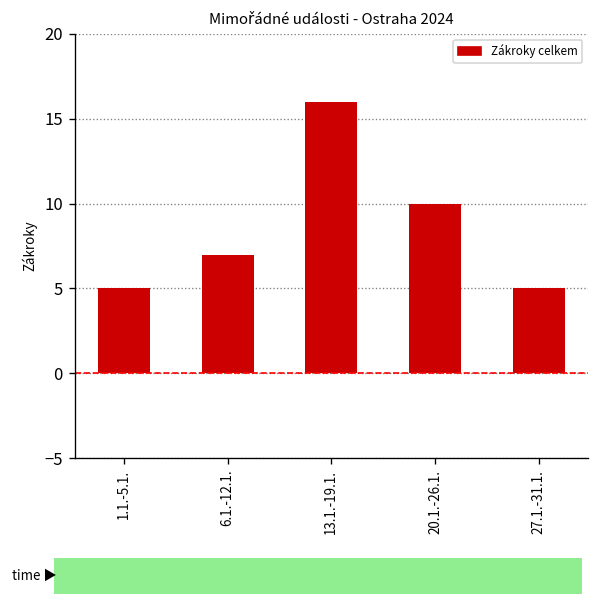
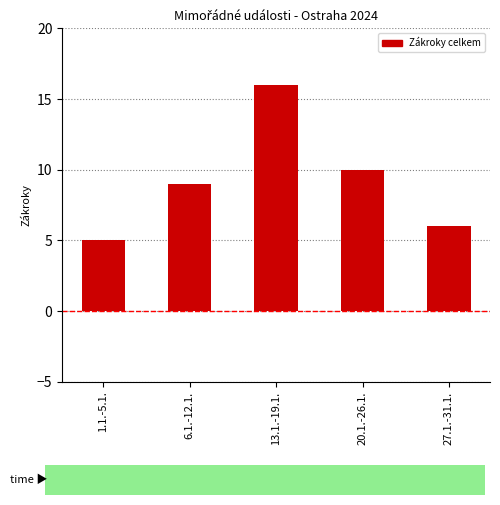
  {
    "1.1.-5.1.": 5,
-   "6.1.-12.1.": 7,
+   "6.1.-12.1.": 9,
    "13.1.-19.1.": 16,
    "20.1.-26.1.": 10,
-   "27.1.-31.1.": 5
+   "27.1.-31.1.": 6
  }
